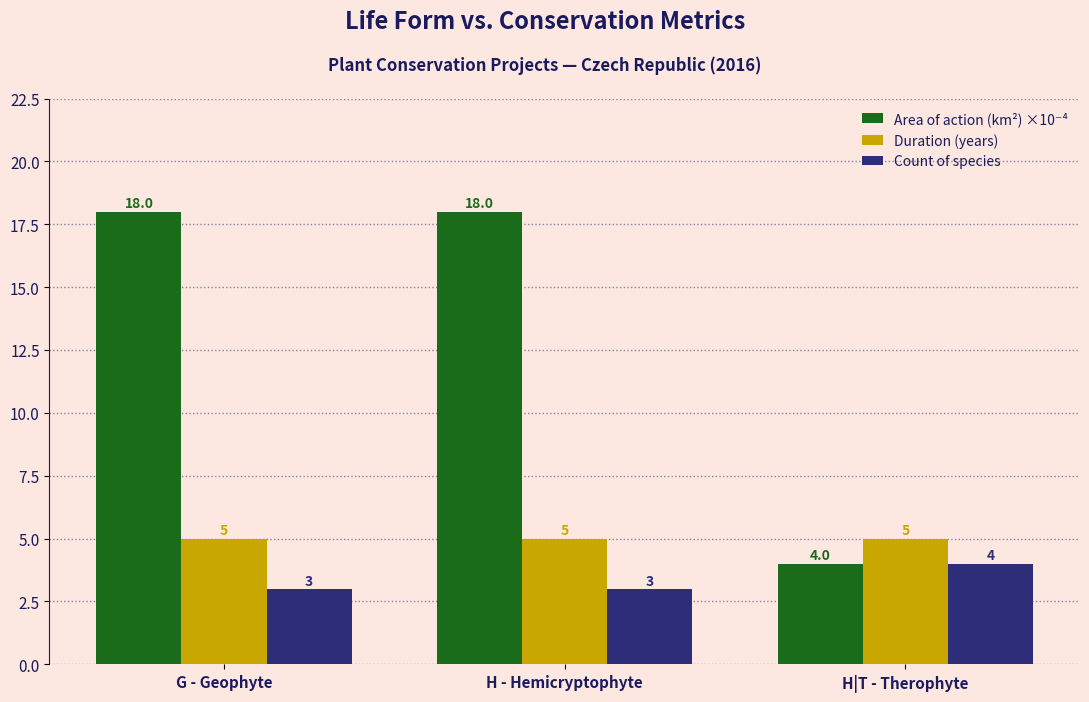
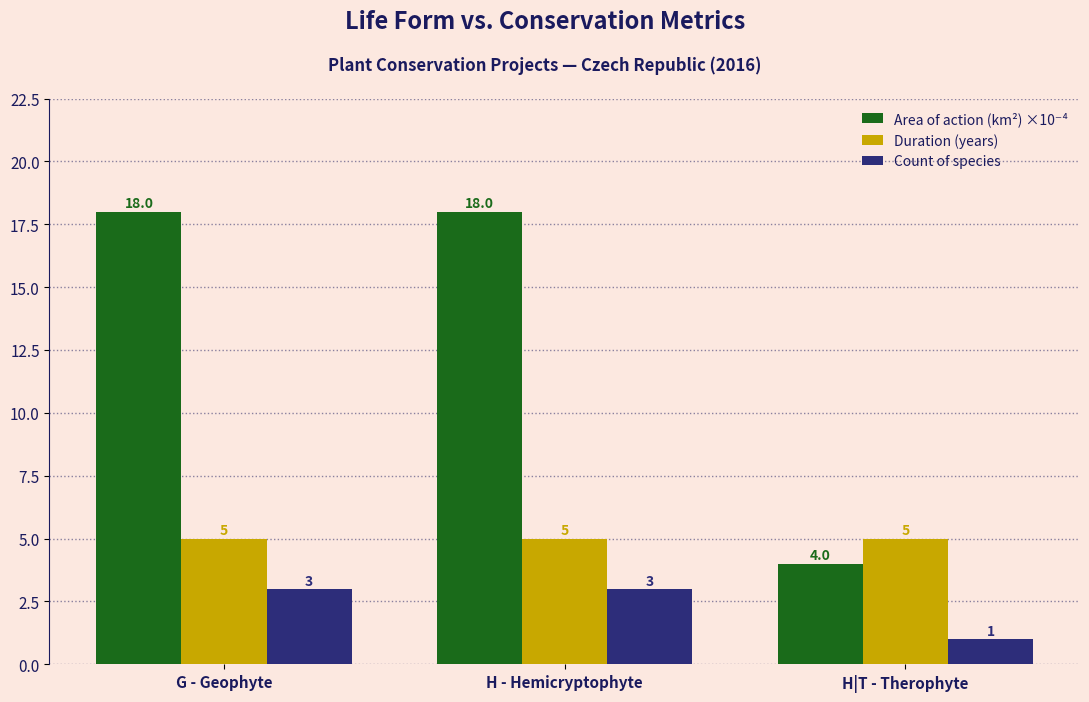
  {
    "Area of action (km²) ×10⁻⁴": {
      "G - Geophyte": 18.0,
      "H - Hemicryptophyte": 18.0,
      "H|T - Therophyte": 4.0
    },
    "Duration (years)": {
      "G - Geophyte": 5,
      "H - Hemicryptophyte": 5,
      "H|T - Therophyte": 5
    },
    "Count of species": {
      "G - Geophyte": 3,
      "H - Hemicryptophyte": 3,
-     "H|T - Therophyte": 4
+     "H|T - Therophyte": 1
    }
  }
